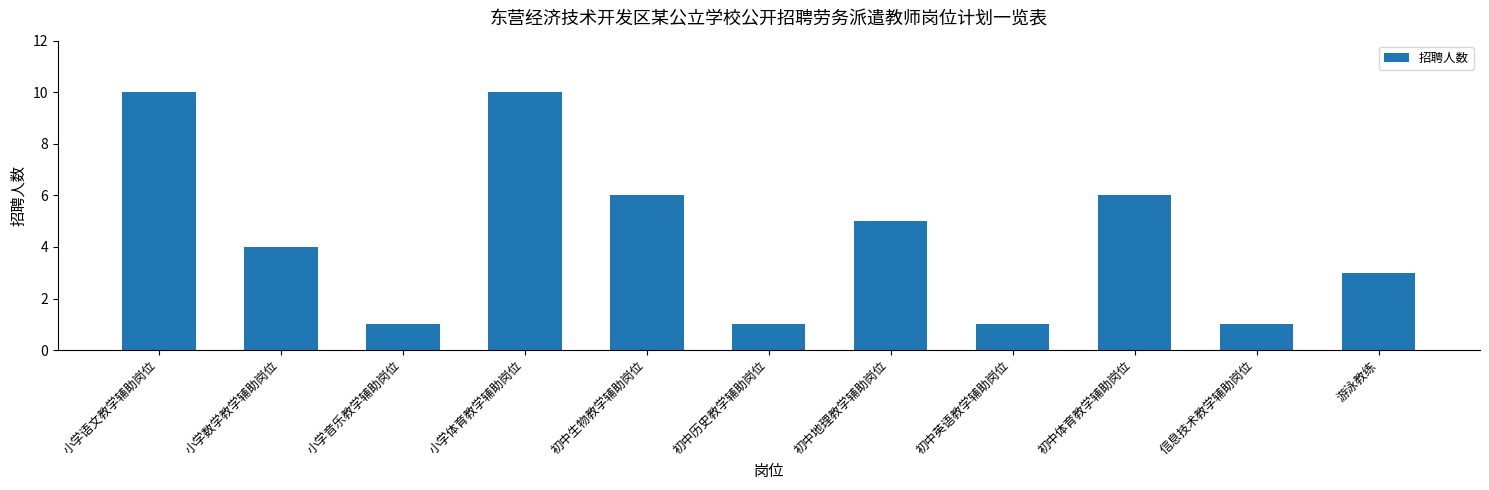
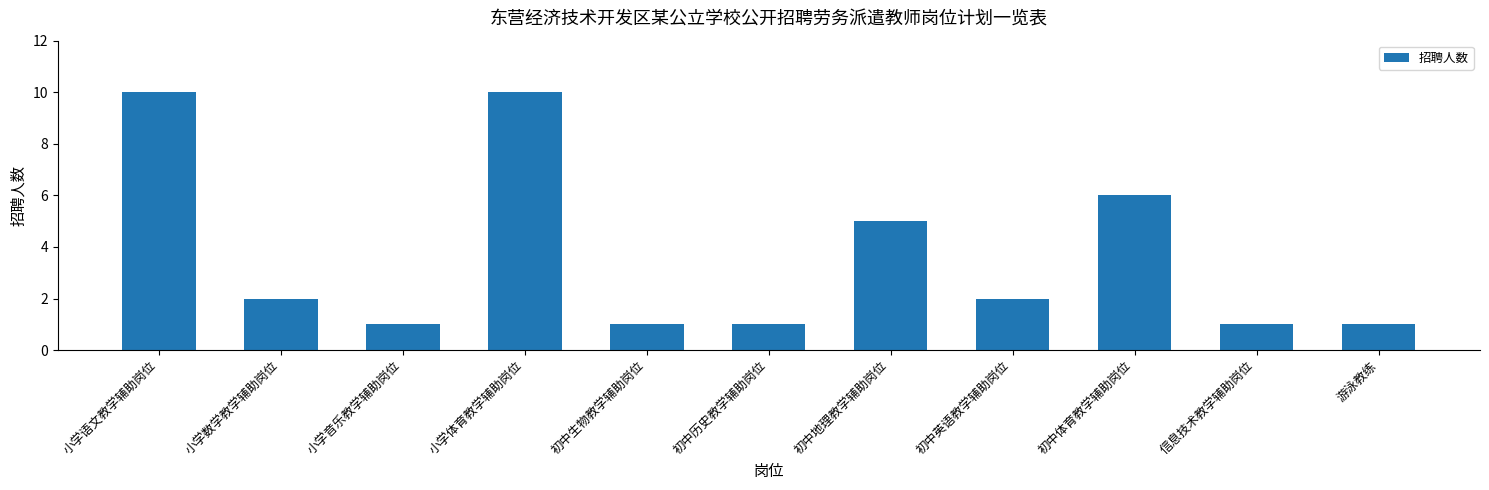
  {
    "小学语文教学辅助岗位": 10,
-   "小学数学教学辅助岗位": 4,
+   "小学数学教学辅助岗位": 2,
    "小学音乐教学辅助岗位": 1,
    "小学体育教学辅助岗位": 10,
-   "初中生物教学辅助岗位": 6,
+   "初中生物教学辅助岗位": 1,
    "初中历史教学辅助岗位": 1,
    "初中地理教学辅助岗位": 5,
-   "初中英语教学辅助岗位": 1,
+   "初中英语教学辅助岗位": 2,
    "初中体育教学辅助岗位": 6,
    "信息技术教学辅助岗位": 1,
-   "游泳教练": 3
+   "游泳教练": 1
  }
